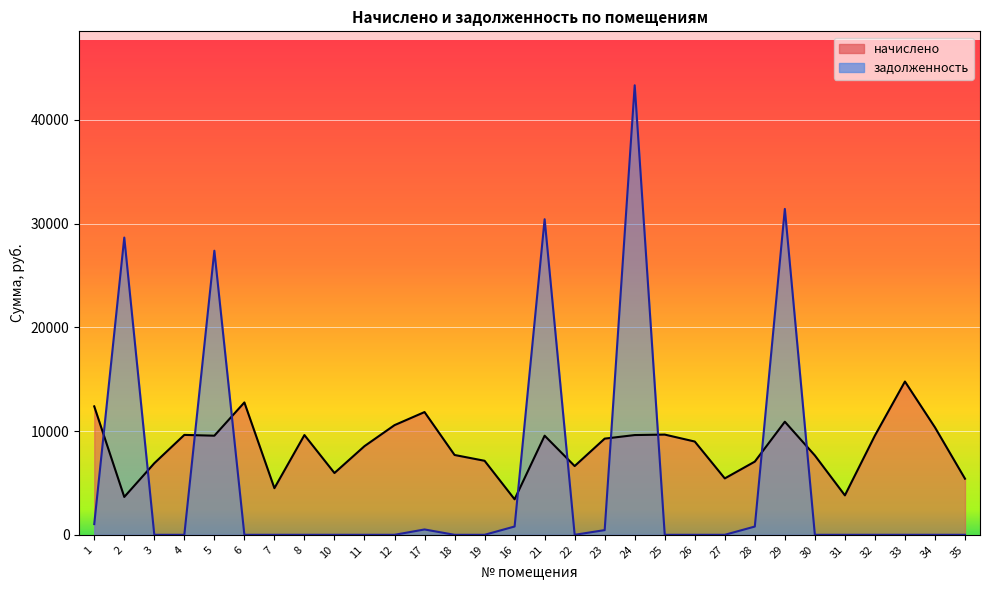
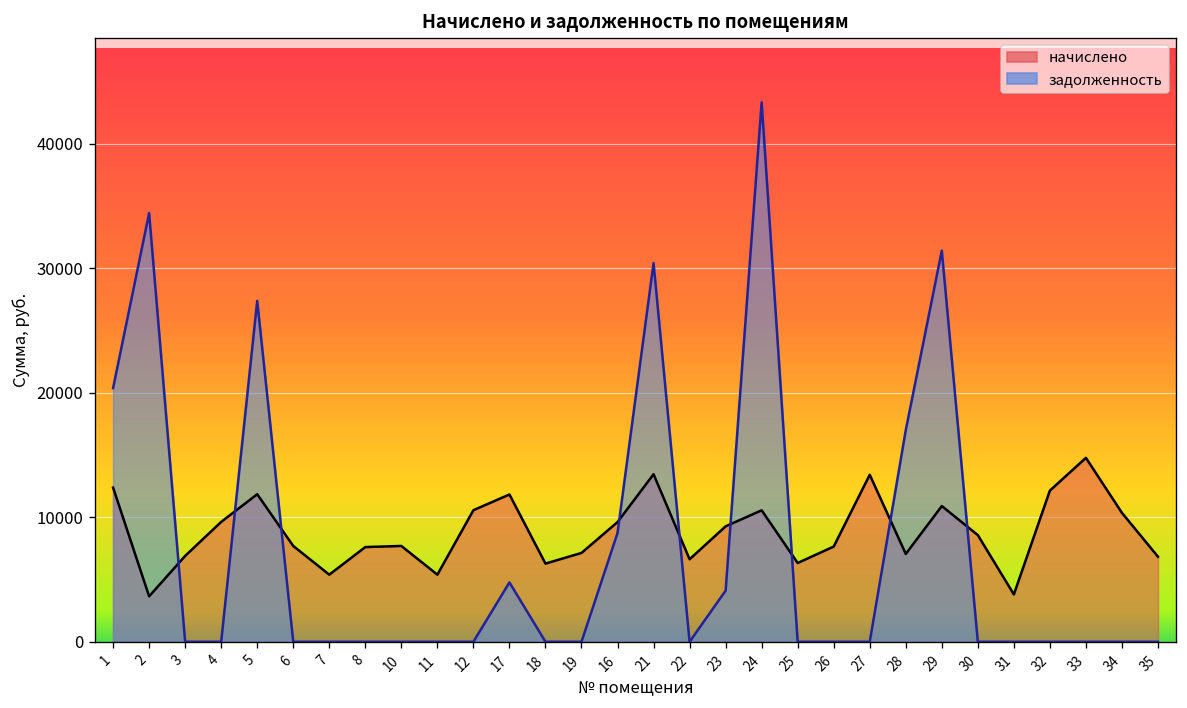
  {
    "начислено": {
      "1": 12400,
      "2": 3600,
      "3": 6900,
      "4": 9600,
-     "5": 9600,
-     "6": 12800,
-     "7": 4500,
-     "8": 9600,
-     "10": 6000,
-     "11": 8500,
+     "5": 11900,
+     "6": 7700,
+     "7": 5400,
+     "8": 7600,
+     "10": 7700,
+     "11": 5400,
      "12": 10600,
      "17": 11800,
-     "18": 7700,
+     "18": 6300,
      "19": 7100,
-     "16": 3400,
-     "21": 9600,
+     "16": 9600,
+     "21": 13500,
      "22": 6600,
      "23": 9300,
-     "24": 9600,
-     "25": 9700,
-     "26": 9000,
-     "27": 5400,
+     "24": 10600,
+     "25": 6300,
+     "26": 7600,
+     "27": 13400,
      "28": 7100,
      "29": 10900,
-     "30": 7600,
+     "30": 8600,
      "31": 3800,
-     "32": 9600,
+     "32": 12100,
      "33": 14800,
      "34": 10400,
-     "35": 5400
+     "35": 6800
    },
    "задолженность": {
-     "1": 1000,
-     "2": 28700,
+     "1": 20400,
+     "2": 34400,
      "3": 0,
      "4": 0,
      "5": 27400,
      "6": 0,
      "7": 0,
      "8": 0,
      "10": 0,
      "11": 0,
      "12": 0,
-     "17": 500,
+     "17": 4800,
      "18": 0,
      "19": 0,
-     "16": 800,
+     "16": 8700,
      "21": 30400,
      "22": 0,
-     "23": 500,
+     "23": 4100,
      "24": 43300,
      "25": 0,
      "26": 0,
      "27": 0,
-     "28": 800,
+     "28": 17000,
      "29": 31400,
      "30": 0,
      "31": 0,
      "32": 0,
      "33": 0,
      "34": 0,
      "35": 0
    }
  }
